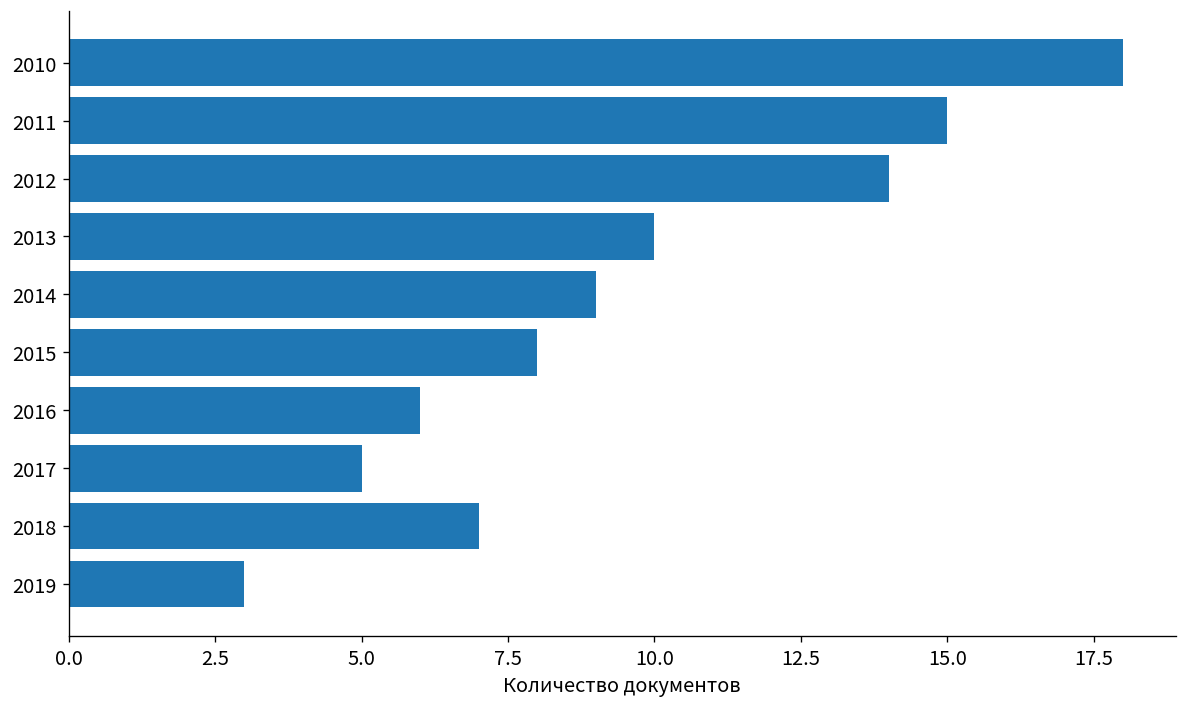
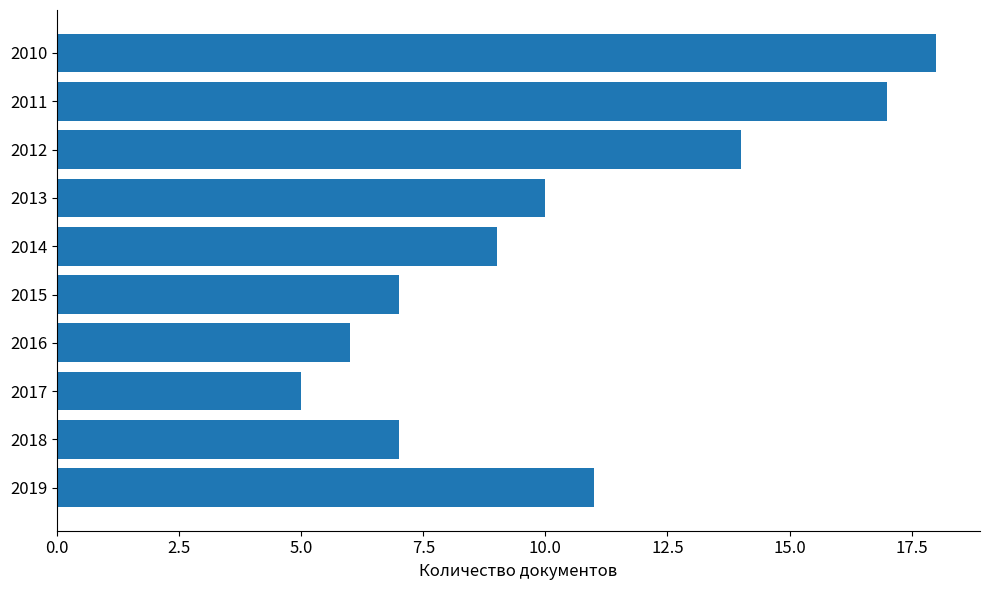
  {
    "2010": 18,
-   "2011": 15,
+   "2011": 17,
    "2012": 14,
    "2013": 10,
    "2014": 9,
-   "2015": 8,
+   "2015": 7,
    "2016": 6,
    "2017": 5,
    "2018": 7,
-   "2019": 3
+   "2019": 11
  }
